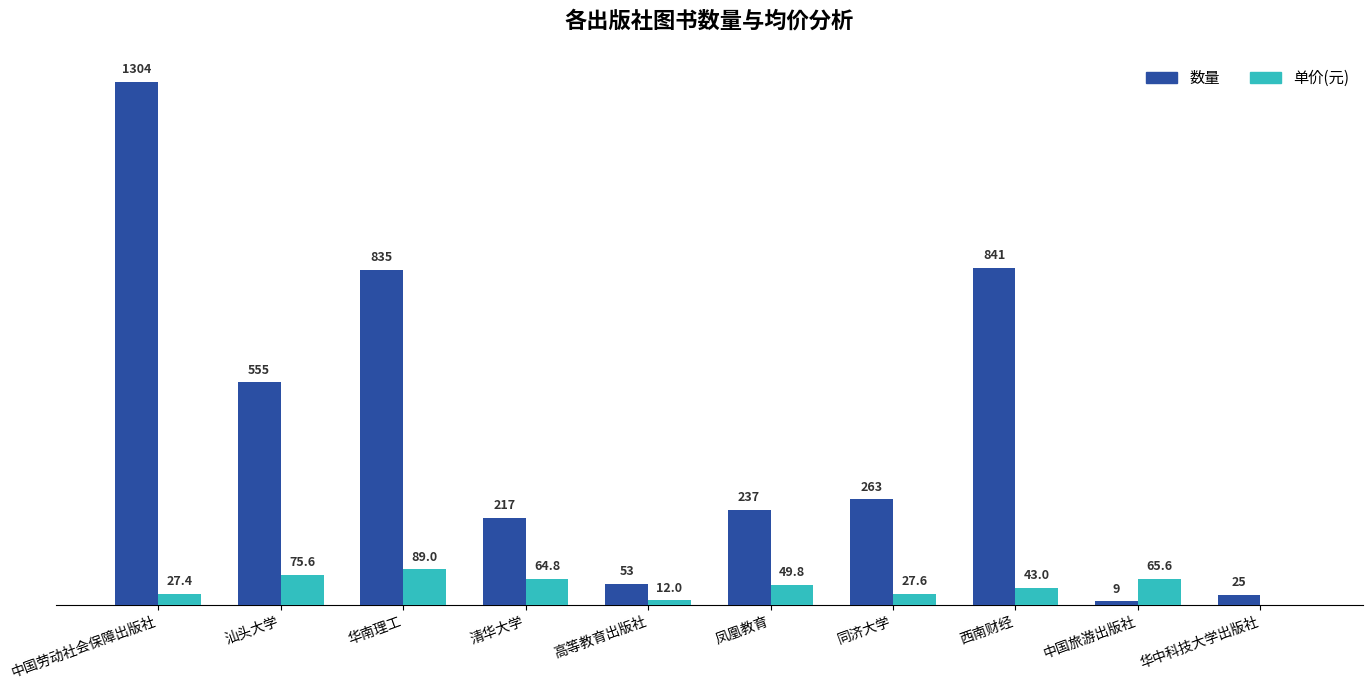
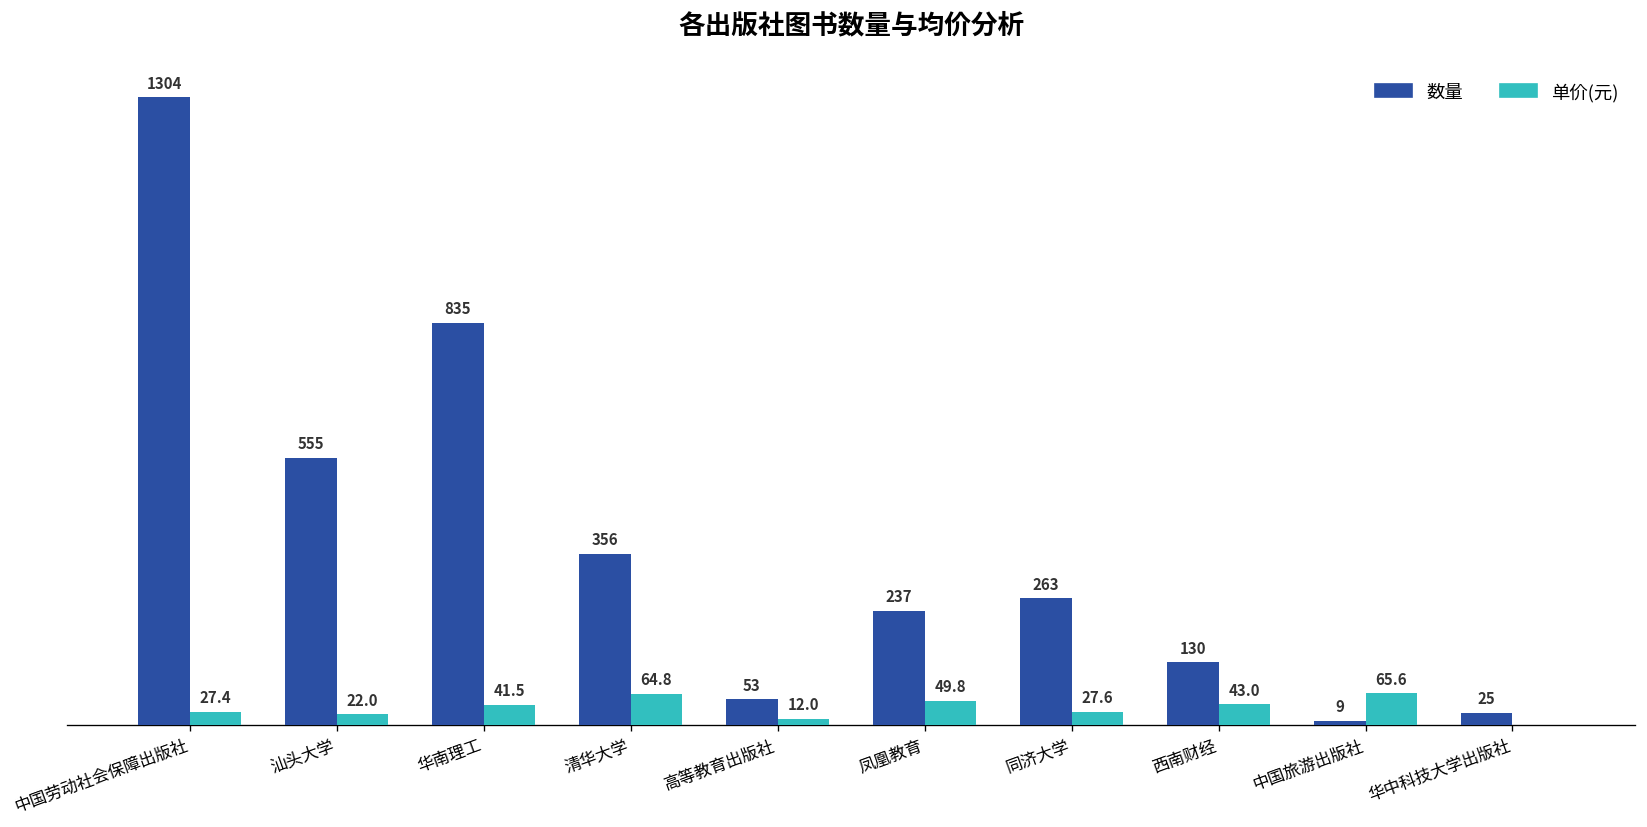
  {
    "数量": {
      "中国劳动社会保障出版社": 1304,
      "汕头大学": 555,
      "华南理工": 835,
-     "清华大学": 217,
+     "清华大学": 356,
      "高等教育出版社": 53,
      "凤凰教育": 237,
      "同济大学": 263,
-     "西南财经": 841,
+     "西南财经": 130,
      "中国旅游出版社": 9,
      "华中科技大学出版社": 25
    },
    "单价(元)": {
      "中国劳动社会保障出版社": 27.4,
-     "汕头大学": 75.6,
-     "华南理工": 89.0,
+     "汕头大学": 22.0,
+     "华南理工": 41.5,
      "清华大学": 64.8,
      "高等教育出版社": 12.0,
      "凤凰教育": 49.8,
      "同济大学": 27.6,
      "西南财经": 43.0,
      "中国旅游出版社": 65.6
    }
  }
